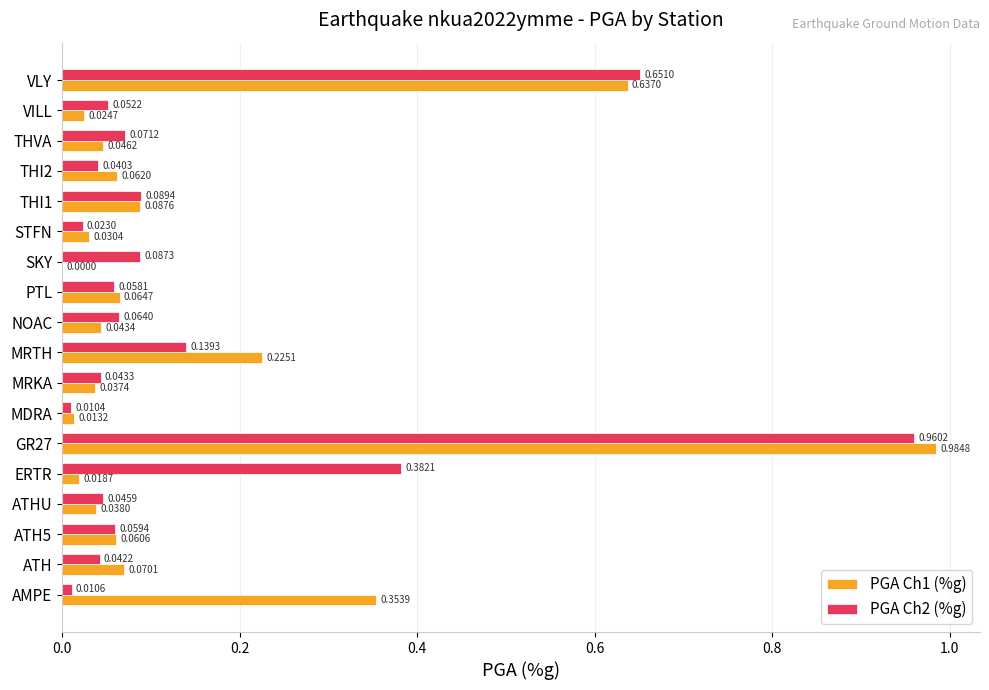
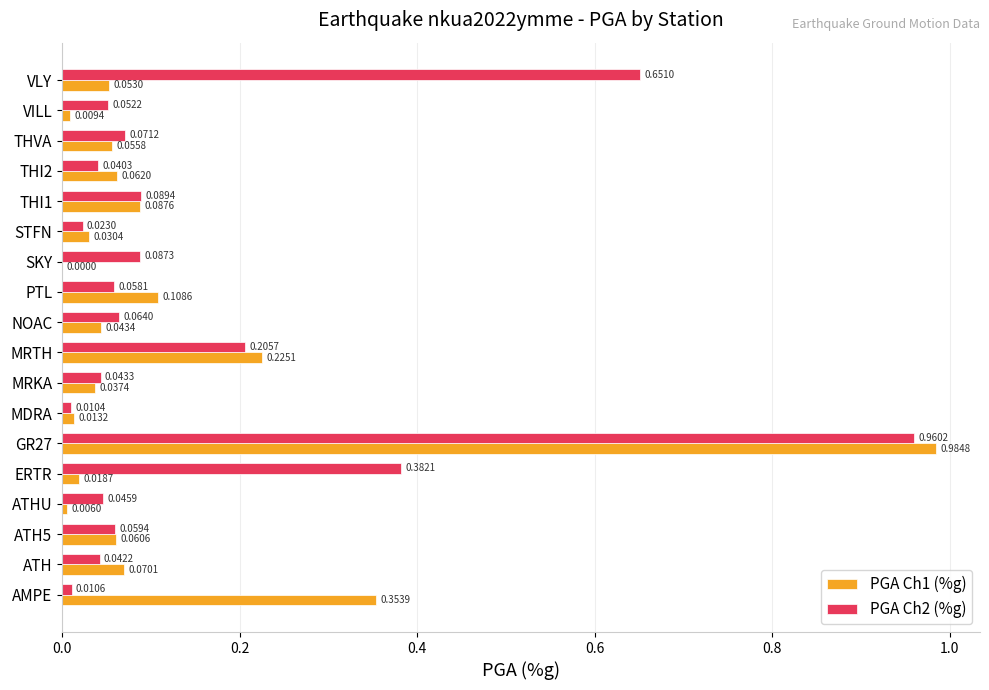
  {
    "PGA Ch1 (%g)": {
-     "VLY": 0.6370,
-     "VILL": 0.0247,
-     "THVA": 0.0462,
+     "VLY": 0.0530,
+     "VILL": 0.0094,
+     "THVA": 0.0558,
      "THI2": 0.0620,
      "THI1": 0.0876,
      "STFN": 0.0304,
      "SKY": 0.0000,
-     "PTL": 0.0647,
+     "PTL": 0.1086,
      "NOAC": 0.0434,
      "MRTH": 0.2251,
      "MRKA": 0.0374,
      "MDRA": 0.0132,
      "GR27": 0.9848,
      "ERTR": 0.0187,
-     "ATHU": 0.0380,
+     "ATHU": 0.0060,
      "ATH5": 0.0606,
      "ATH": 0.0701,
      "AMPE": 0.3539
    },
    "PGA Ch2 (%g)": {
      "VLY": 0.6510,
      "VILL": 0.0522,
      "THVA": 0.0712,
      "THI2": 0.0403,
      "THI1": 0.0894,
      "STFN": 0.0230,
      "SKY": 0.0873,
      "PTL": 0.0581,
      "NOAC": 0.0640,
-     "MRTH": 0.1393,
+     "MRTH": 0.2057,
      "MRKA": 0.0433,
      "MDRA": 0.0104,
      "GR27": 0.9602,
      "ERTR": 0.3821,
      "ATHU": 0.0459,
      "ATH5": 0.0594,
      "ATH": 0.0422,
      "AMPE": 0.0106
    }
  }
